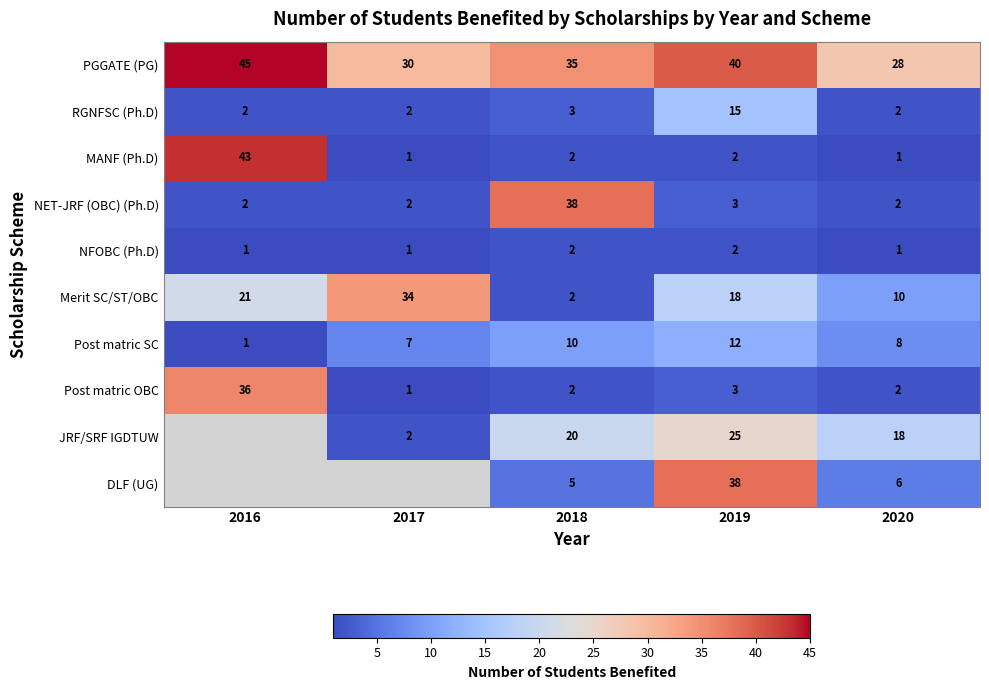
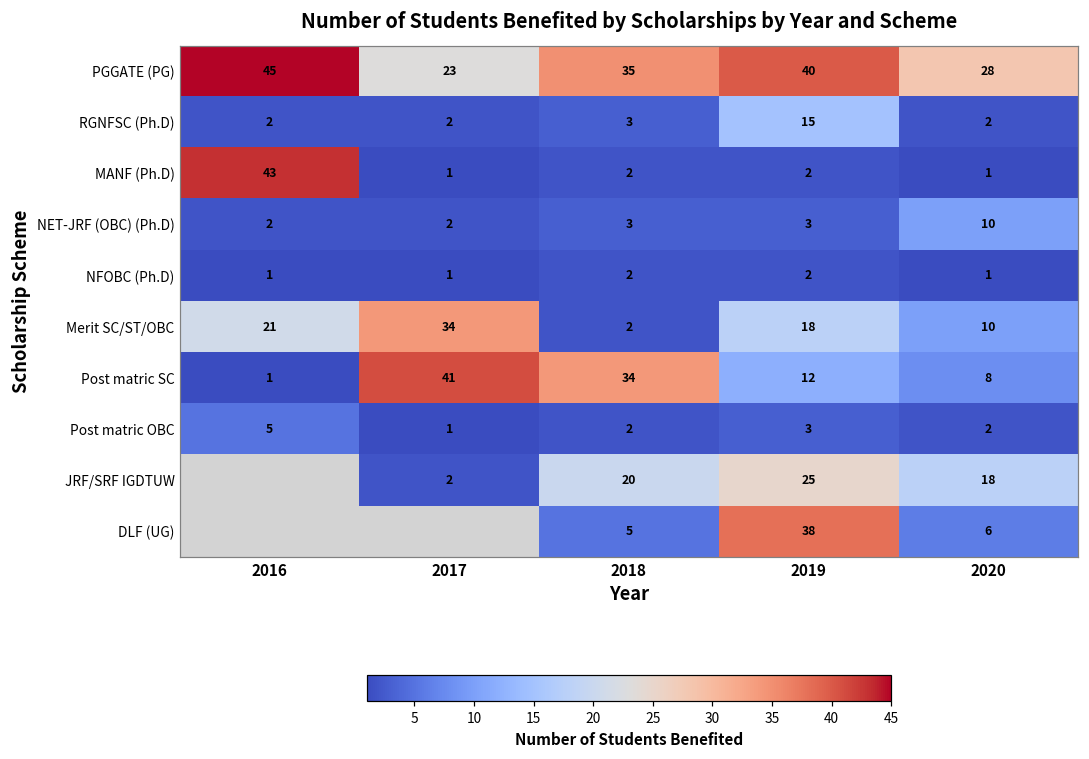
  {
    "PGGATE (PG)": {
      "2016": 45,
-     "2017": 30,
+     "2017": 23,
      "2018": 35,
      "2019": 40,
      "2020": 28
    },
    "RGNFSC (Ph.D)": {
      "2016": 2,
      "2017": 2,
      "2018": 3,
      "2019": 15,
      "2020": 2
    },
    "MANF (Ph.D)": {
      "2016": 43,
      "2017": 1,
      "2018": 2,
      "2019": 2,
      "2020": 1
    },
    "NET-JRF (OBC) (Ph.D)": {
      "2016": 2,
      "2017": 2,
-     "2018": 38,
+     "2018": 3,
      "2019": 3,
-     "2020": 2
+     "2020": 10
    },
    "NFOBC (Ph.D)": {
      "2016": 1,
      "2017": 1,
      "2018": 2,
      "2019": 2,
      "2020": 1
    },
    "Merit SC/ST/OBC": {
      "2016": 21,
      "2017": 34,
      "2018": 2,
      "2019": 18,
      "2020": 10
    },
    "Post matric SC": {
      "2016": 1,
-     "2017": 7,
-     "2018": 10,
+     "2017": 41,
+     "2018": 34,
      "2019": 12,
      "2020": 8
    },
    "Post matric OBC": {
-     "2016": 36,
+     "2016": 5,
      "2017": 1,
      "2018": 2,
      "2019": 3,
      "2020": 2
    },
    "JRF/SRF IGDTUW": {
      "2017": 2,
      "2018": 20,
      "2019": 25,
      "2020": 18
    },
    "DLF (UG)": {
      "2018": 5,
      "2019": 38,
      "2020": 6
    }
  }
